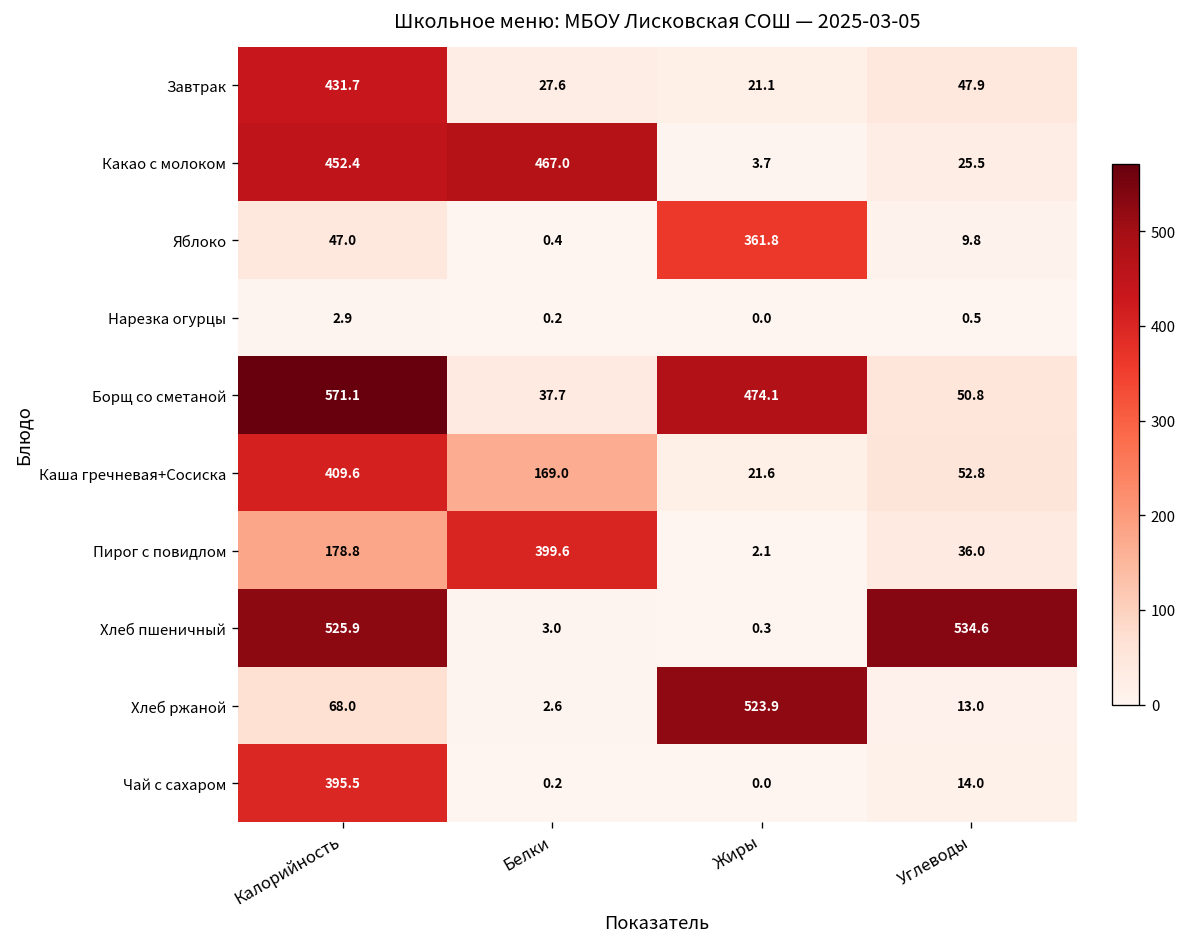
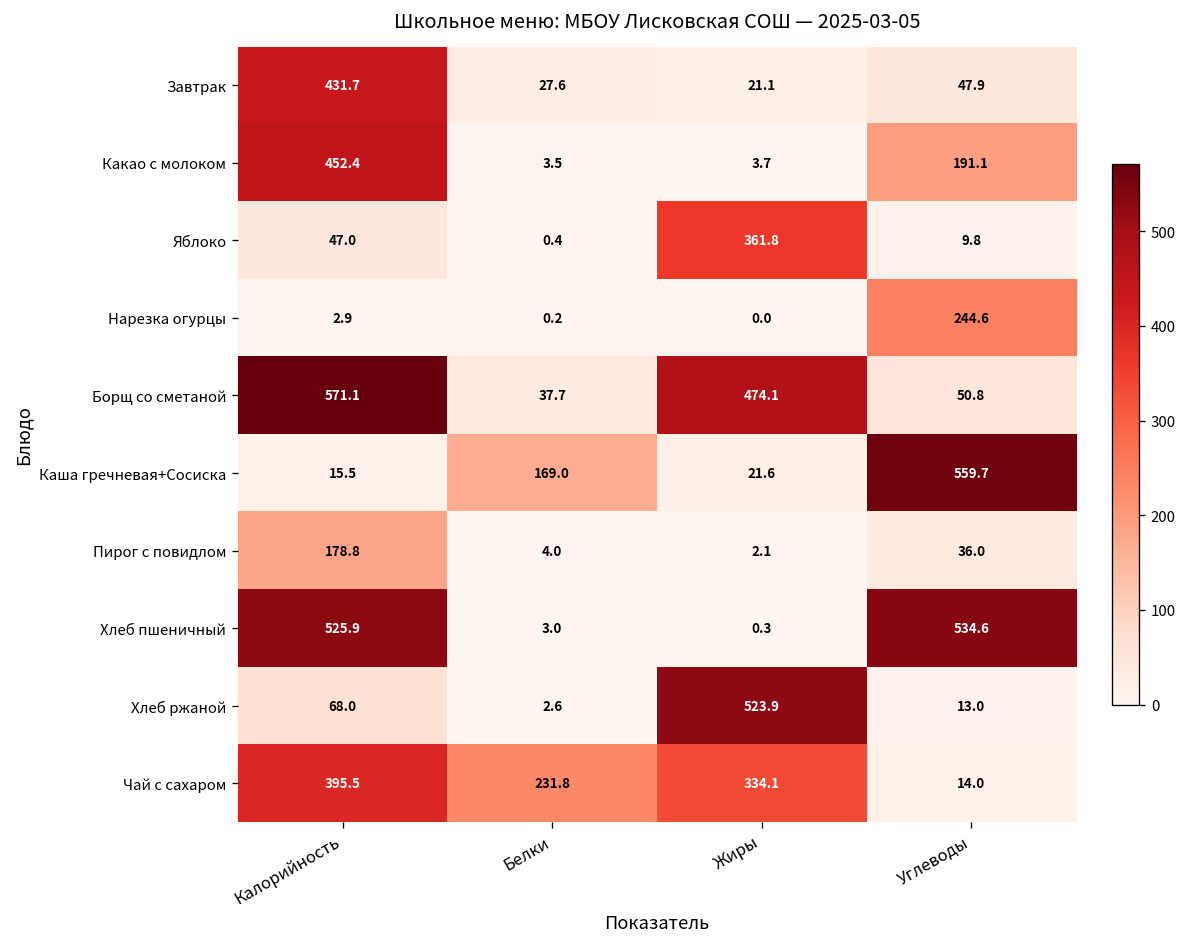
  {
    "Завтрак": {
      "Калорийность": 431.7,
      "Белки": 27.6,
      "Жиры": 21.1,
      "Углеводы": 47.9
    },
    "Какао с молоком": {
      "Калорийность": 452.4,
-     "Белки": 467.0,
+     "Белки": 3.5,
      "Жиры": 3.7,
-     "Углеводы": 25.5
+     "Углеводы": 191.1
    },
    "Яблоко": {
      "Калорийность": 47.0,
      "Белки": 0.4,
      "Жиры": 361.8,
      "Углеводы": 9.8
    },
    "Нарезка огурцы": {
      "Калорийность": 2.9,
      "Белки": 0.2,
      "Жиры": 0.0,
-     "Углеводы": 0.5
+     "Углеводы": 244.6
    },
    "Борщ со сметаной": {
      "Калорийность": 571.1,
      "Белки": 37.7,
      "Жиры": 474.1,
      "Углеводы": 50.8
    },
    "Каша гречневая+Сосиска": {
-     "Калорийность": 409.6,
+     "Калорийность": 15.5,
      "Белки": 169.0,
      "Жиры": 21.6,
-     "Углеводы": 52.8
+     "Углеводы": 559.7
    },
    "Пирог с повидлом": {
      "Калорийность": 178.8,
-     "Белки": 399.6,
+     "Белки": 4.0,
      "Жиры": 2.1,
      "Углеводы": 36.0
    },
    "Хлеб пшеничный": {
      "Калорийность": 525.9,
      "Белки": 3.0,
      "Жиры": 0.3,
      "Углеводы": 534.6
    },
    "Хлеб ржаной": {
      "Калорийность": 68.0,
      "Белки": 2.6,
      "Жиры": 523.9,
      "Углеводы": 13.0
    },
    "Чай с сахаром": {
      "Калорийность": 395.5,
-     "Белки": 0.2,
-     "Жиры": 0.0,
+     "Белки": 231.8,
+     "Жиры": 334.1,
      "Углеводы": 14.0
    }
  }
